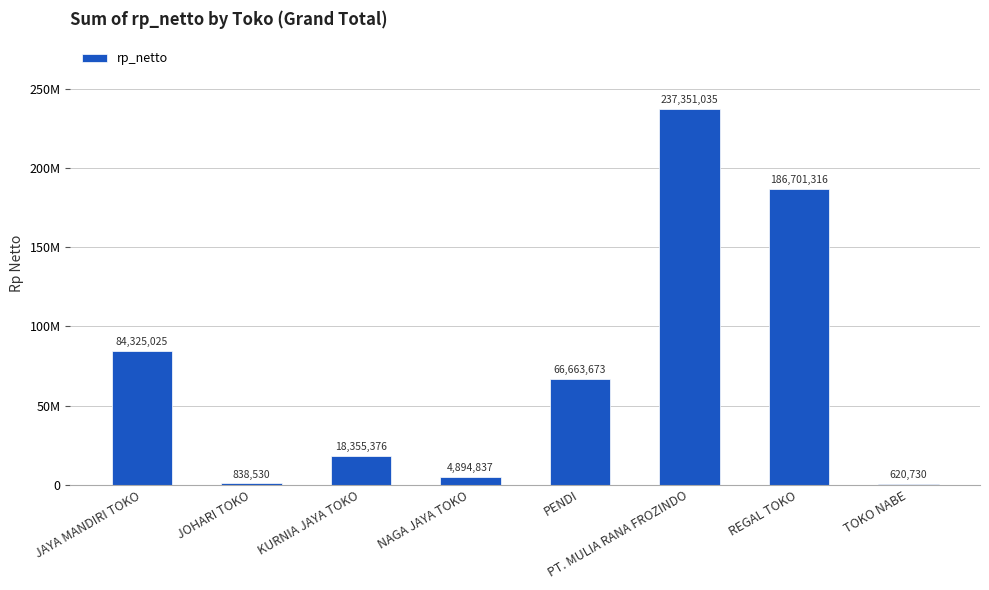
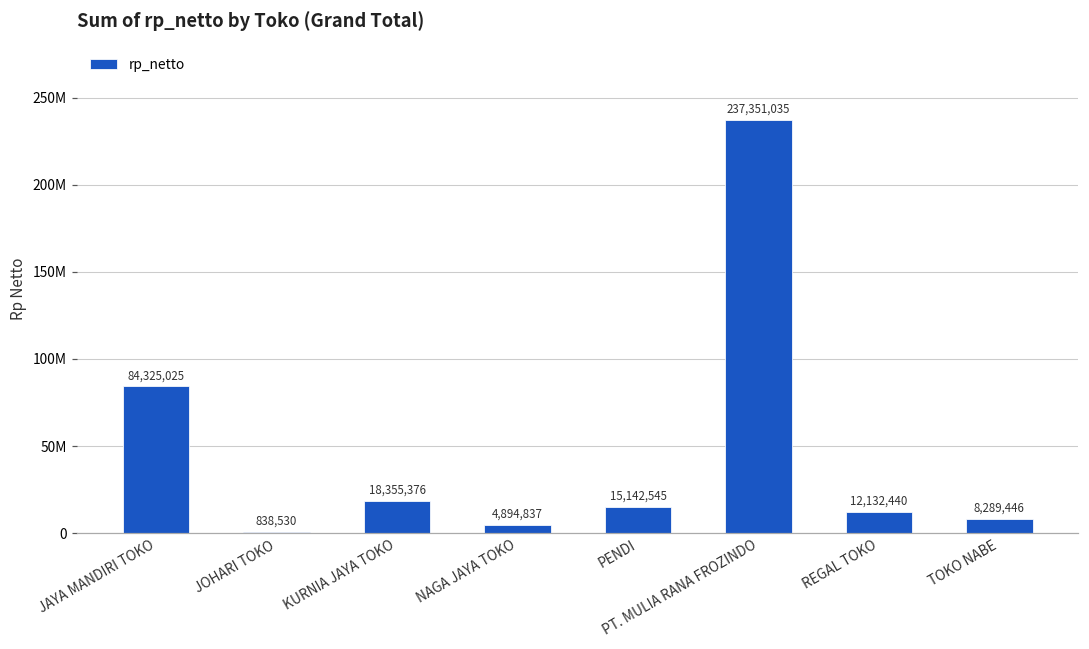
  {
    "JAYA MANDIRI TOKO": "84,325,025",
    "JOHARI TOKO": "838,530",
    "KURNIA JAYA TOKO": "18,355,376",
    "NAGA JAYA TOKO": "4,894,837",
-   "PENDI": "66,663,673",
+   "PENDI": "15,142,545",
    "PT. MULIA RANA FROZINDO": "237,351,035",
-   "REGAL TOKO": "186,701,316",
-   "TOKO NABE": "620,730"
+   "REGAL TOKO": "12,132,440",
+   "TOKO NABE": "8,289,446"
  }
